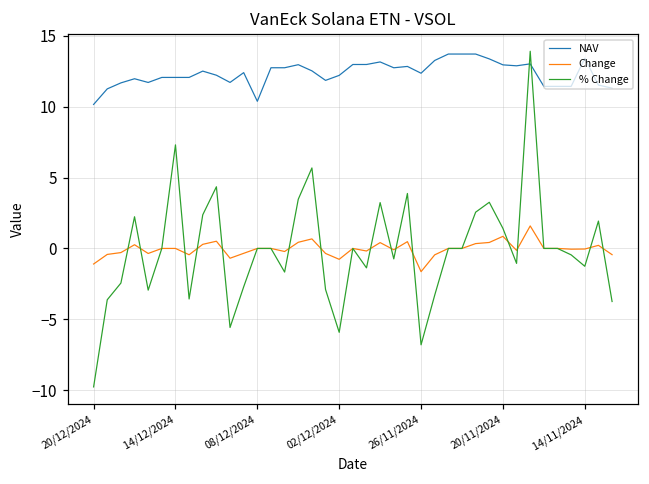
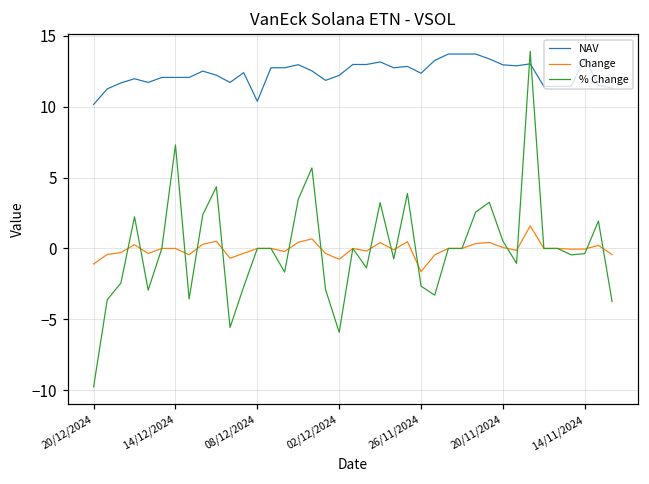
  {
    "NAV": {
      "20/12/2024": 10.1,
      "14/12/2024": 12.1,
      "08/12/2024": 10.4,
      "02/12/2024": 12.2,
      "26/11/2024": 12.4,
      "20/11/2024": 12.9
    },
    "Change": {
      "20/12/2024": -1.1,
      "14/12/2024": 0.0,
      "02/12/2024": -0.8,
      "26/11/2024": -1.6,
-     "20/11/2024": 0.9,
+     "20/11/2024": 0.1,
      "14/11/2024": 0.0
    },
    "% Change": {
      "20/12/2024": -9.8,
      "14/12/2024": 7.3,
      "02/12/2024": -5.9,
-     "26/11/2024": -6.8,
-     "20/11/2024": 1.4,
-     "14/11/2024": -1.3
+     "26/11/2024": -2.7,
+     "20/11/2024": 0.5,
+     "14/11/2024": -0.4
    }
  }
